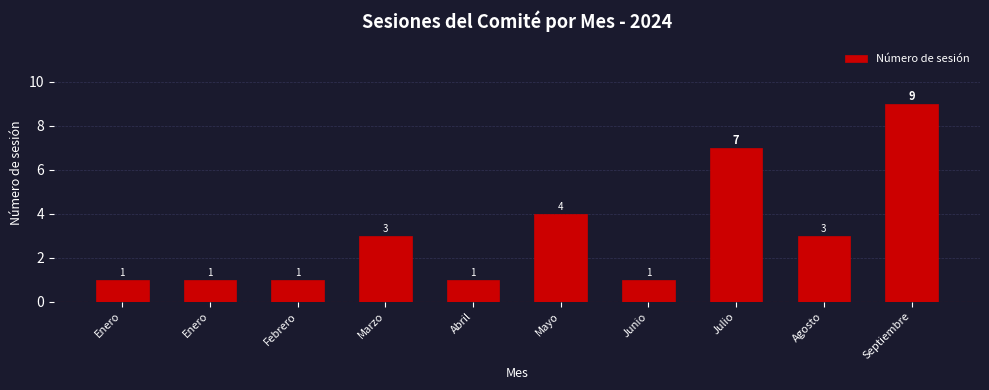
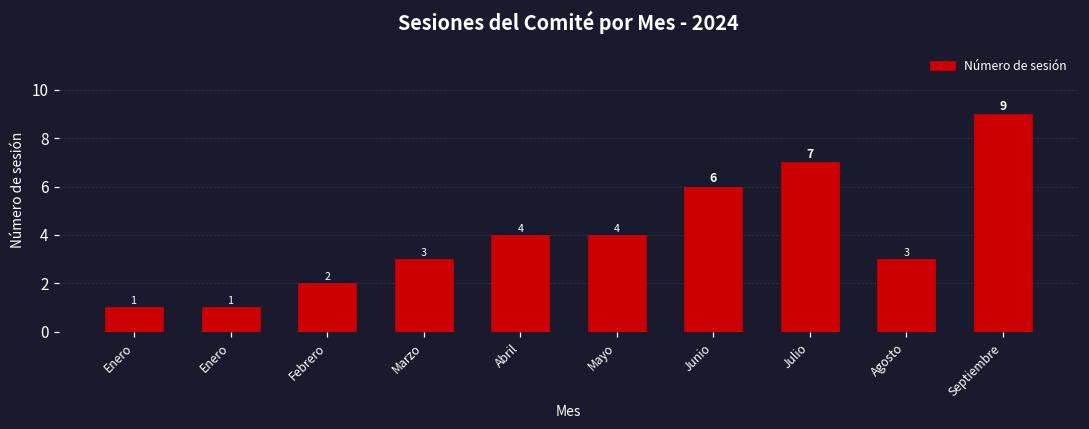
  {
-   "Febrero": 1,
+   "Febrero": 2,
    "Marzo": 3,
-   "Abril": 1,
+   "Abril": 4,
    "Mayo": 4,
-   "Junio": 1,
+   "Junio": 6,
    "Julio": 7,
    "Agosto": 3,
    "Septiembre": 9
  }
